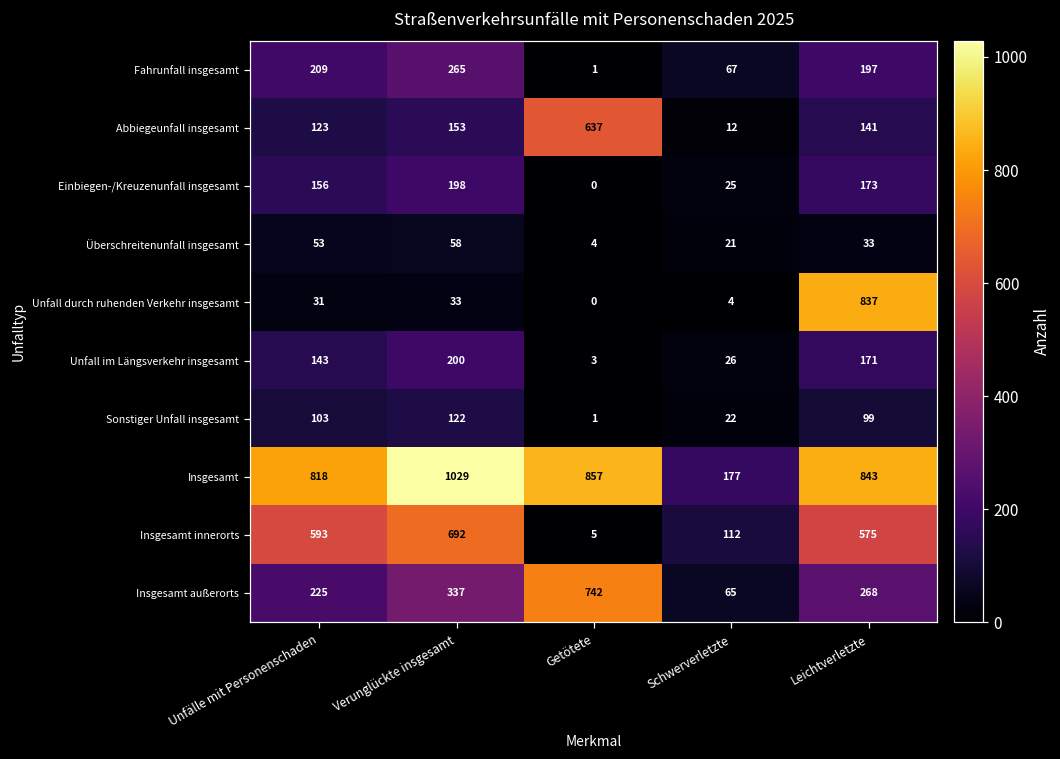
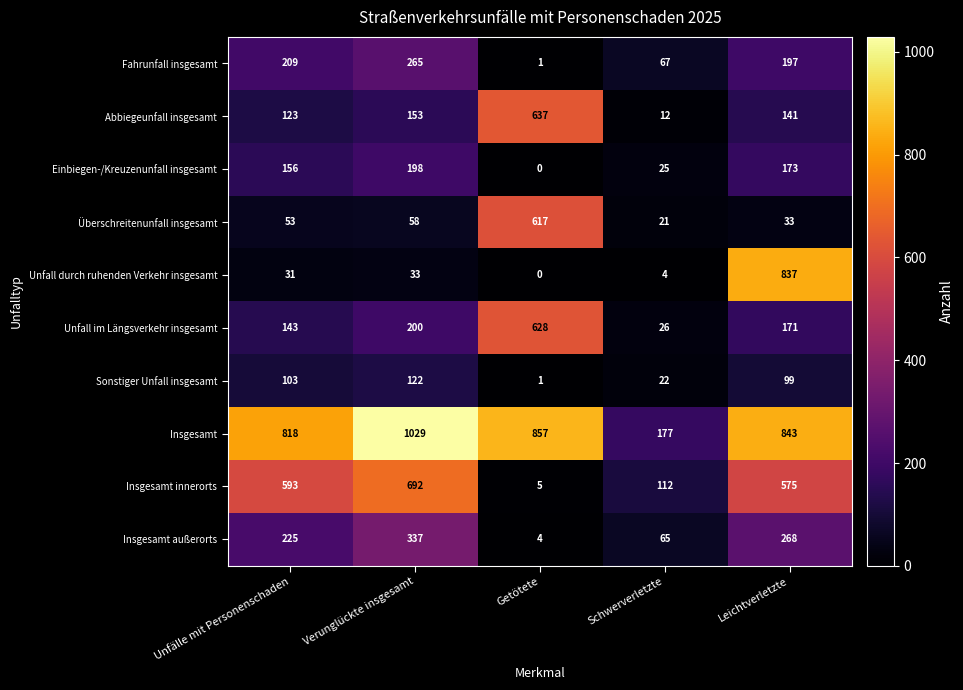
  {
    "Fahrunfall insgesamt": {
      "Unfälle mit Personenschaden": 209,
      "Verunglückte insgesamt": 265,
      "Getötete": 1,
      "Schwerverletzte": 67,
      "Leichtverletzte": 197
    },
    "Abbiegeunfall insgesamt": {
      "Unfälle mit Personenschaden": 123,
      "Verunglückte insgesamt": 153,
      "Getötete": 637,
      "Schwerverletzte": 12,
      "Leichtverletzte": 141
    },
    "Einbiegen-/Kreuzenunfall insgesamt": {
      "Unfälle mit Personenschaden": 156,
      "Verunglückte insgesamt": 198,
      "Getötete": 0,
      "Schwerverletzte": 25,
      "Leichtverletzte": 173
    },
    "Überschreitenunfall insgesamt": {
      "Unfälle mit Personenschaden": 53,
      "Verunglückte insgesamt": 58,
-     "Getötete": 4,
+     "Getötete": 617,
      "Schwerverletzte": 21,
      "Leichtverletzte": 33
    },
    "Unfall durch ruhenden Verkehr insgesamt": {
      "Unfälle mit Personenschaden": 31,
      "Verunglückte insgesamt": 33,
      "Getötete": 0,
      "Schwerverletzte": 4,
      "Leichtverletzte": 837
    },
    "Unfall im Längsverkehr insgesamt": {
      "Unfälle mit Personenschaden": 143,
      "Verunglückte insgesamt": 200,
-     "Getötete": 3,
+     "Getötete": 628,
      "Schwerverletzte": 26,
      "Leichtverletzte": 171
    },
    "Sonstiger Unfall insgesamt": {
      "Unfälle mit Personenschaden": 103,
      "Verunglückte insgesamt": 122,
      "Getötete": 1,
      "Schwerverletzte": 22,
      "Leichtverletzte": 99
    },
    "Insgesamt": {
      "Unfälle mit Personenschaden": 818,
      "Verunglückte insgesamt": 1029,
      "Getötete": 857,
      "Schwerverletzte": 177,
      "Leichtverletzte": 843
    },
    "Insgesamt innerorts": {
      "Unfälle mit Personenschaden": 593,
      "Verunglückte insgesamt": 692,
      "Getötete": 5,
      "Schwerverletzte": 112,
      "Leichtverletzte": 575
    },
    "Insgesamt außerorts": {
      "Unfälle mit Personenschaden": 225,
      "Verunglückte insgesamt": 337,
-     "Getötete": 742,
+     "Getötete": 4,
      "Schwerverletzte": 65,
      "Leichtverletzte": 268
    }
  }
